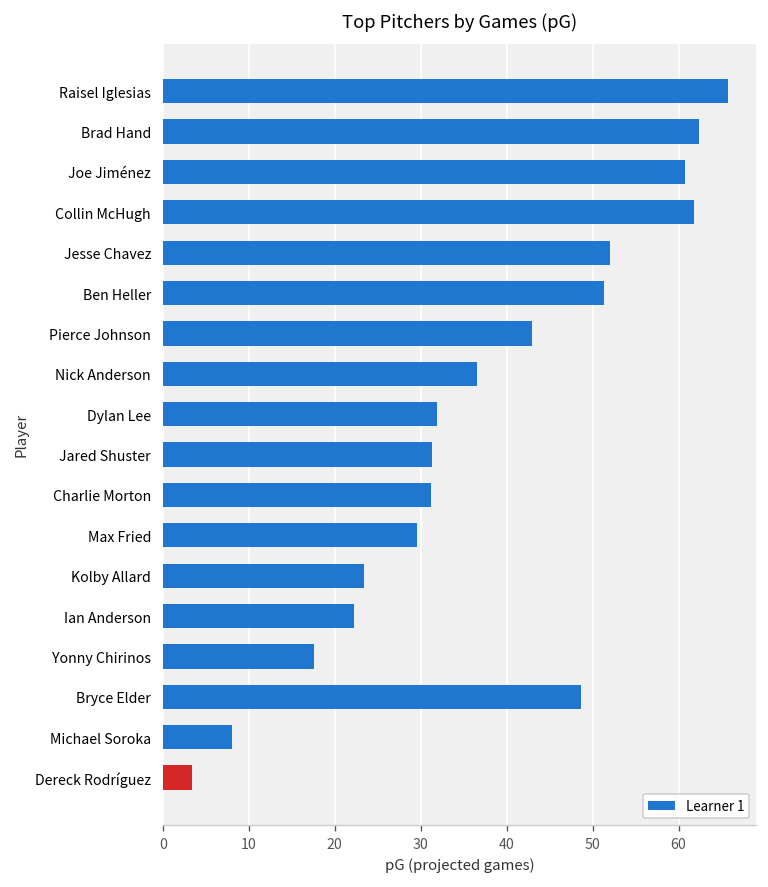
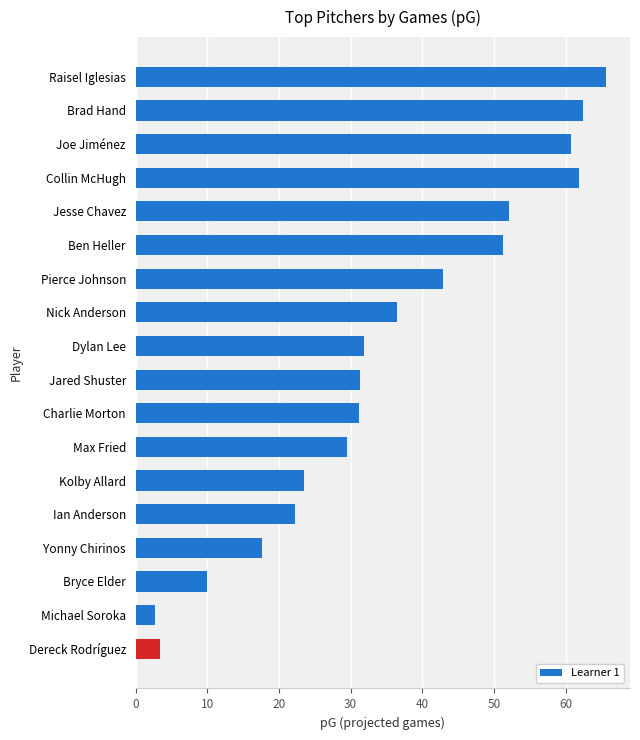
  {
    "Raisel Iglesias": 66,
    "Brad Hand": 62,
    "Joe Jiménez": 61,
    "Collin McHugh": 62,
    "Jesse Chavez": 52,
    "Ben Heller": 51,
    "Pierce Johnson": 43,
    "Nick Anderson": 37,
    "Dylan Lee": 32,
    "Jared Shuster": 31,
    "Charlie Morton": 31,
    "Max Fried": 30,
    "Kolby Allard": 23,
    "Ian Anderson": 22,
    "Yonny Chirinos": 18,
-   "Bryce Elder": 49,
-   "Michael Soroka": 8,
+   "Bryce Elder": 10,
+   "Michael Soroka": 3,
    "Dereck Rodríguez": 3
  }
